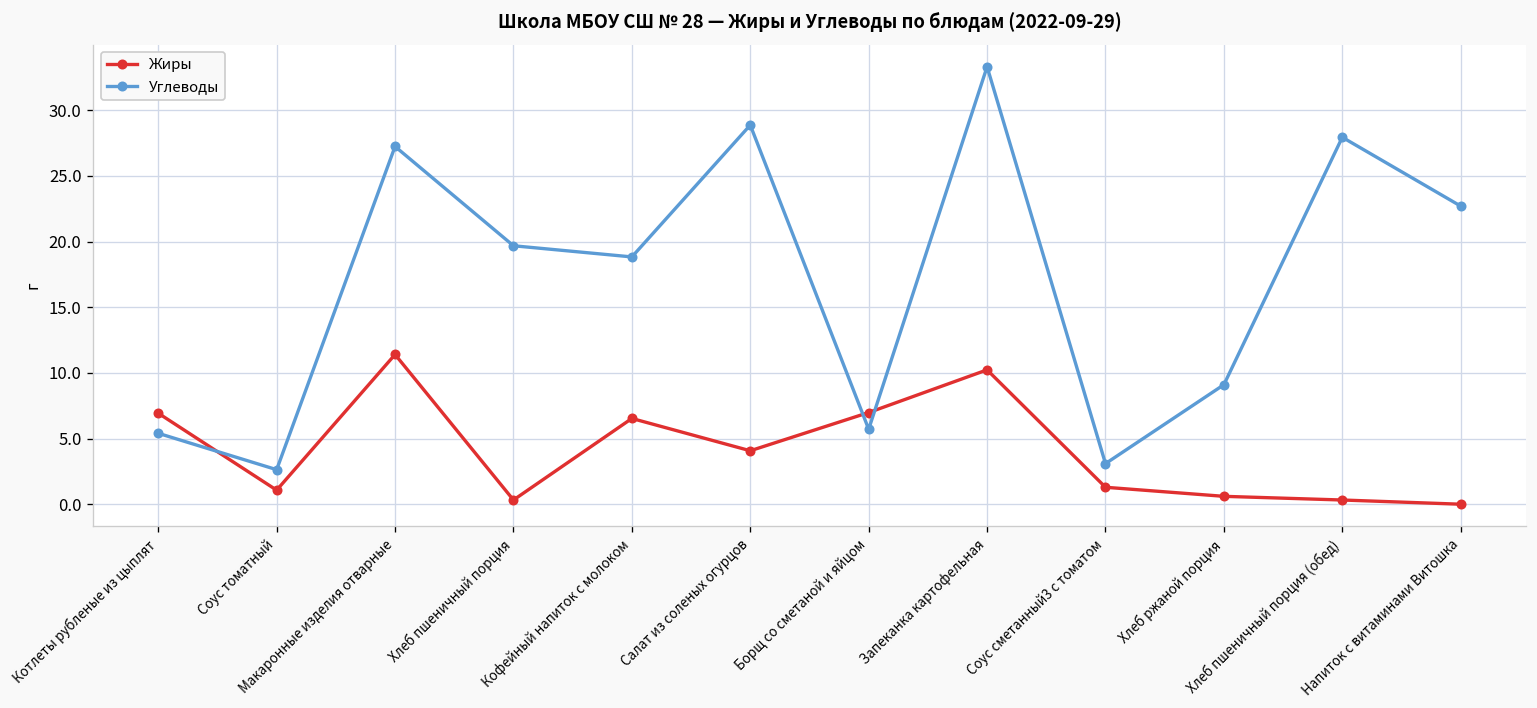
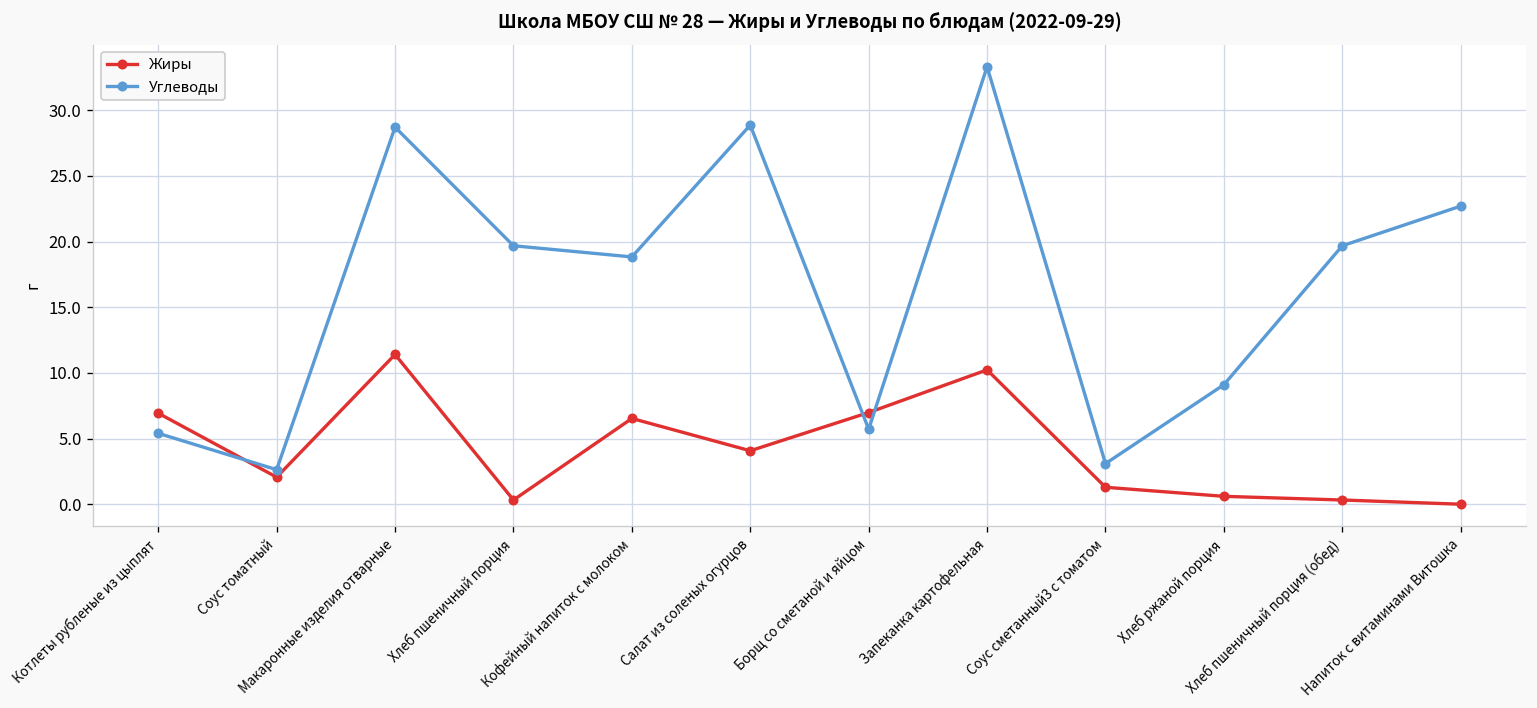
  {
    "Жиры": {
      "Котлеты рубленые из цыплят": 6.9,
-     "Соус томатный": 1.1,
+     "Соус томатный": 2.1,
      "Макаронные изделия отварные": 11.4,
      "Хлеб пшеничный порция": 0.3,
      "Кофейный напиток с молоком": 6.5,
      "Салат из соленых огурцов": 4.1,
      "Борщ со сметаной и яйцом": 7.0,
      "Запеканка картофельная": 10.2,
      "Соус сметанный3 с томатом": 1.3,
      "Хлеб ржаной порция": 0.6,
      "Хлеб пшеничный порция (обед)": 0.3,
      "Напиток с витаминами Витошка": 0.0
    },
    "Углеводы": {
      "Котлеты рубленые из цыплят": 5.4,
      "Соус томатный": 2.6,
-     "Макаронные изделия отварные": 27.2,
+     "Макаронные изделия отварные": 28.7,
      "Хлеб пшеничный порция": 19.7,
      "Кофейный напиток с молоком": 18.8,
      "Салат из соленых огурцов": 28.9,
      "Борщ со сметаной и яйцом": 5.7,
      "Запеканка картофельная": 33.3,
      "Соус сметанный3 с томатом": 3.1,
      "Хлеб ржаной порция": 9.1,
-     "Хлеб пшеничный порция (обед)": 27.9,
+     "Хлеб пшеничный порция (обед)": 19.7,
      "Напиток с витаминами Витошка": 22.7
    }
  }
